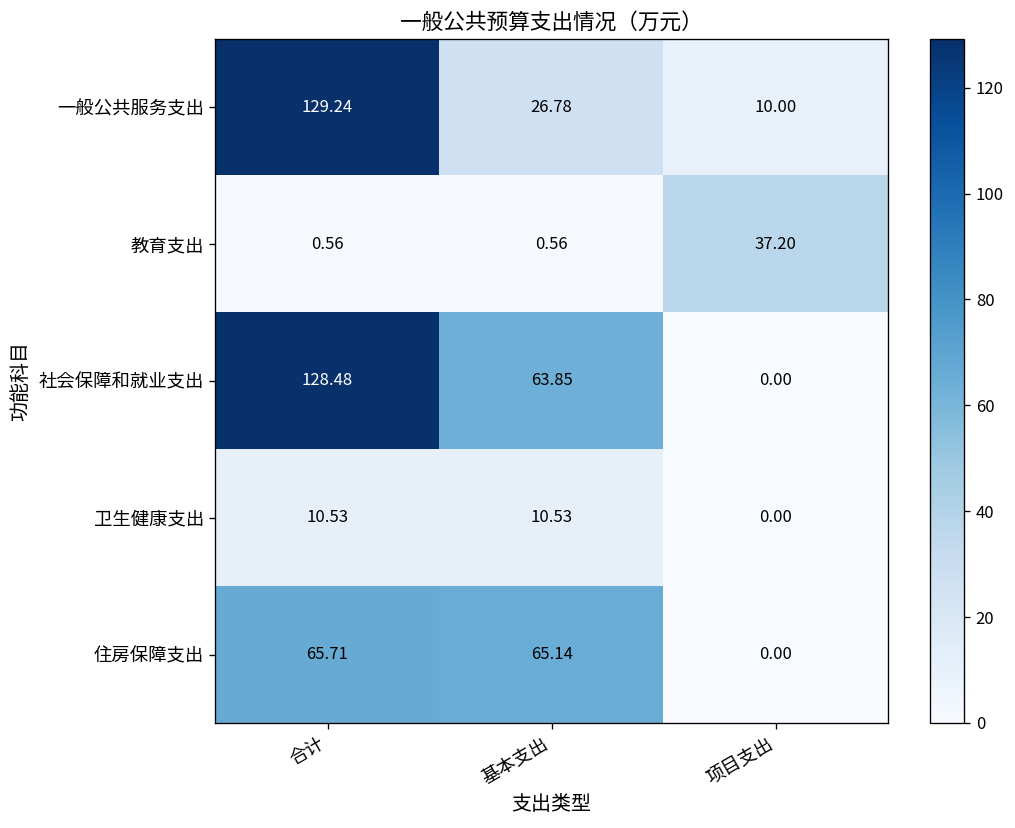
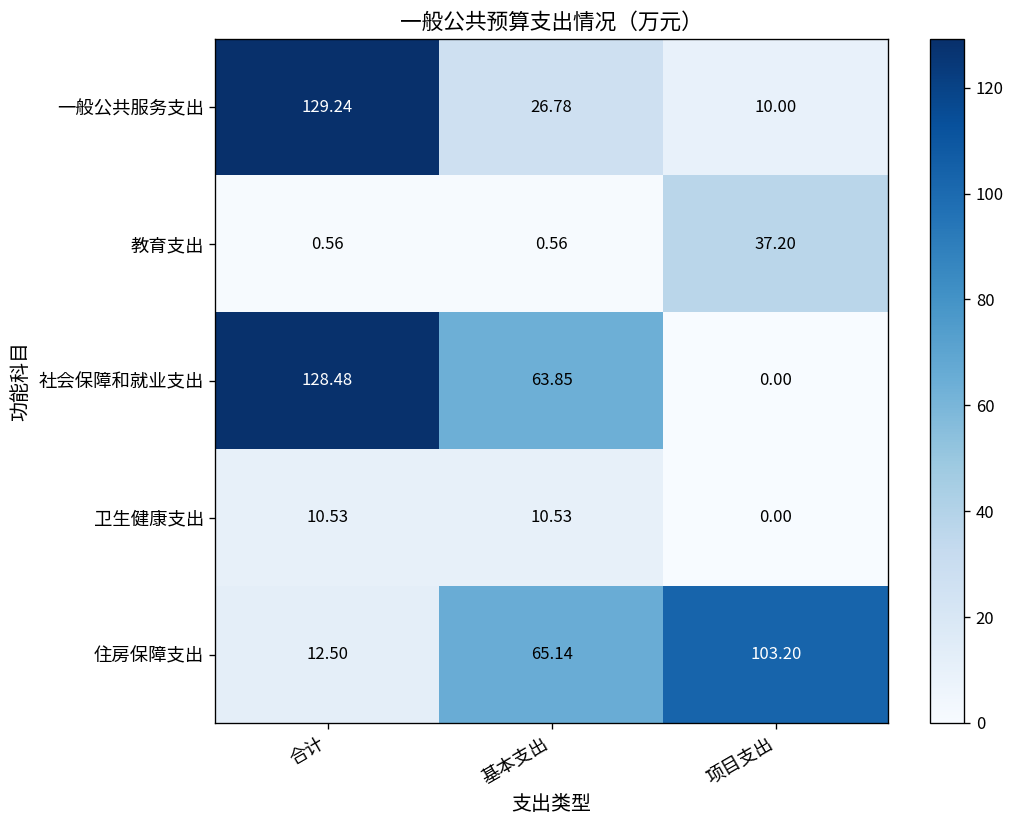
  {
    "一般公共服务支出": {
      "合计": 129.24,
      "基本支出": 26.78,
      "项目支出": 10.00
    },
    "教育支出": {
      "合计": 0.56,
      "基本支出": 0.56,
      "项目支出": 37.20
    },
    "社会保障和就业支出": {
      "合计": 128.48,
      "基本支出": 63.85,
      "项目支出": 0.00
    },
    "卫生健康支出": {
      "合计": 10.53,
      "基本支出": 10.53,
      "项目支出": 0.00
    },
    "住房保障支出": {
-     "合计": 65.71,
+     "合计": 12.50,
      "基本支出": 65.14,
-     "项目支出": 0.00
+     "项目支出": 103.20
    }
  }
